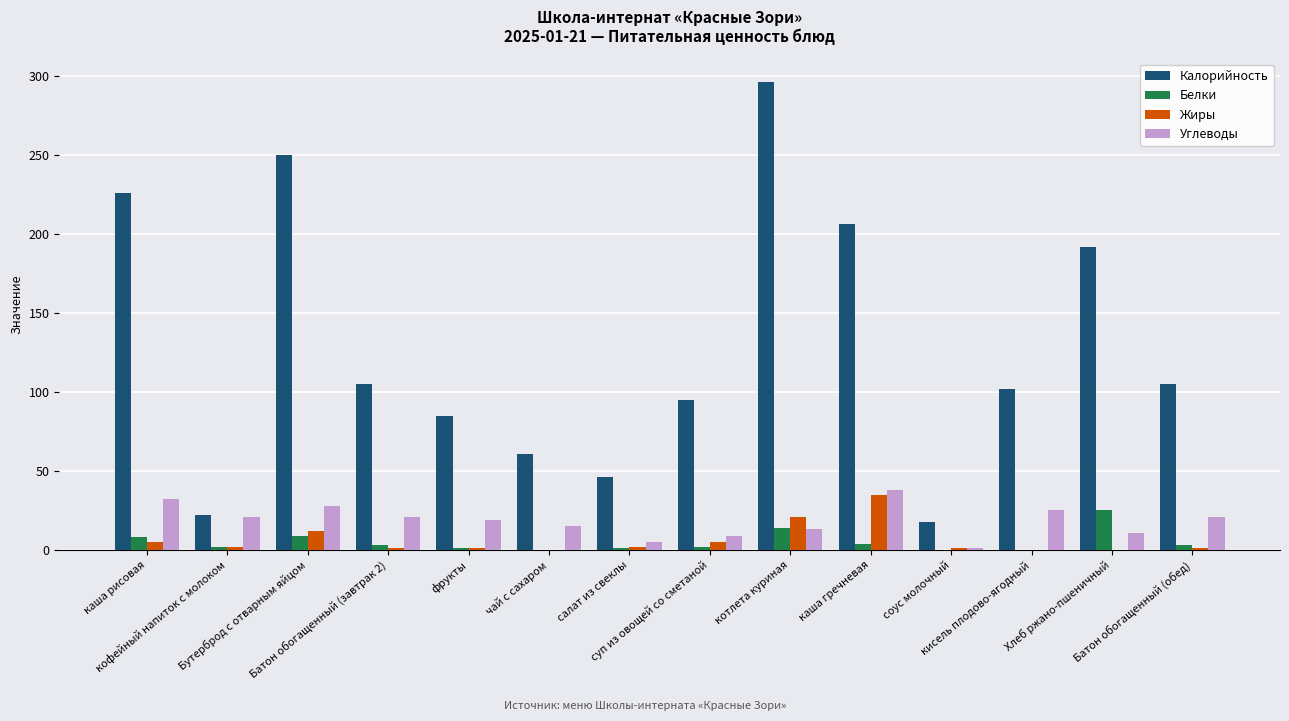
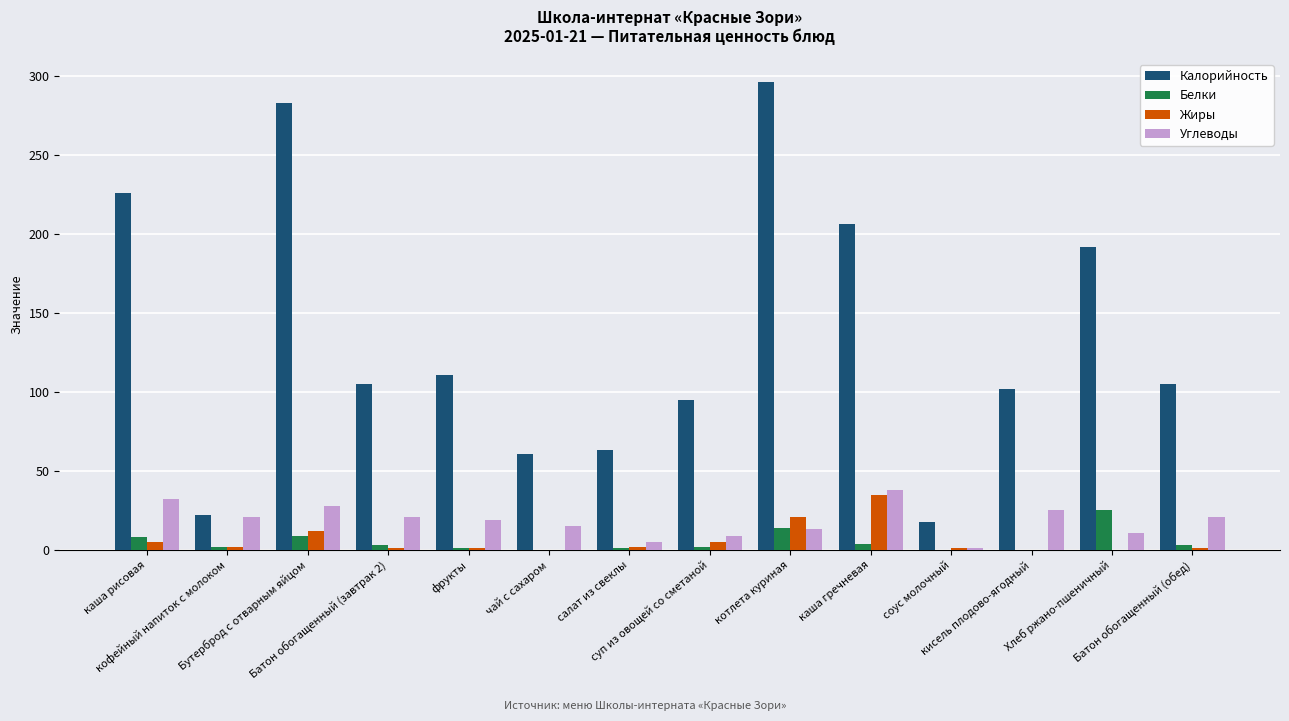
  {
    "Калорийность": {
      "каша рисовая": 226,
      "кофейный напиток с молоком": 22,
-     "Бутерброд с отварным яйцом": 250,
+     "Бутерброд с отварным яйцом": 283,
      "Батон обогащенный (завтрак 2)": 105,
-     "фрукты": 85,
+     "фрукты": 111,
      "чай с сахаром": 61,
-     "салат из свеклы": 46,
+     "салат из свеклы": 63,
      "суп из овощей со сметаной": 95,
      "котлета куриная": 296,
      "каша гречневая": 206,
      "соус молочный": 18,
      "кисель плодово-ягодный": 102,
      "Хлеб ржано-пшеничный": 192,
      "Батон обогащенный (обед)": 105
    },
    "Белки": {
      "каша рисовая": 8,
      "кофейный напиток с молоком": 2,
      "Бутерброд с отварным яйцом": 9,
      "Батон обогащенный (завтрак 2)": 3,
      "чай с сахаром": 0,
      "суп из овощей со сметаной": 2,
      "котлета куриная": 14,
      "каша гречневая": 4,
      "соус молочный": 0,
      "кисель плодово-ягодный": 0,
      "Хлеб ржано-пшеничный": 25,
      "Батон обогащенный (обед)": 3
    },
    "Жиры": {
      "каша рисовая": 5,
      "кофейный напиток с молоком": 2,
      "Бутерброд с отварным яйцом": 12,
      "чай с сахаром": 0,
      "салат из свеклы": 2,
      "суп из овощей со сметаной": 5,
      "котлета куриная": 21,
      "каша гречневая": 35,
      "кисель плодово-ягодный": 0,
      "Хлеб ржано-пшеничный": 0
    },
    "Углеводы": {
      "каша рисовая": 32,
      "кофейный напиток с молоком": 21,
      "Бутерброд с отварным яйцом": 28,
      "Батон обогащенный (завтрак 2)": 21,
      "фрукты": 19,
      "чай с сахаром": 15,
      "салат из свеклы": 5,
      "суп из овощей со сметаной": 9,
      "котлета куриная": 13,
      "каша гречневая": 38,
      "кисель плодово-ягодный": 25,
      "Хлеб ржано-пшеничный": 11,
      "Батон обогащенный (обед)": 21
    }
  }
